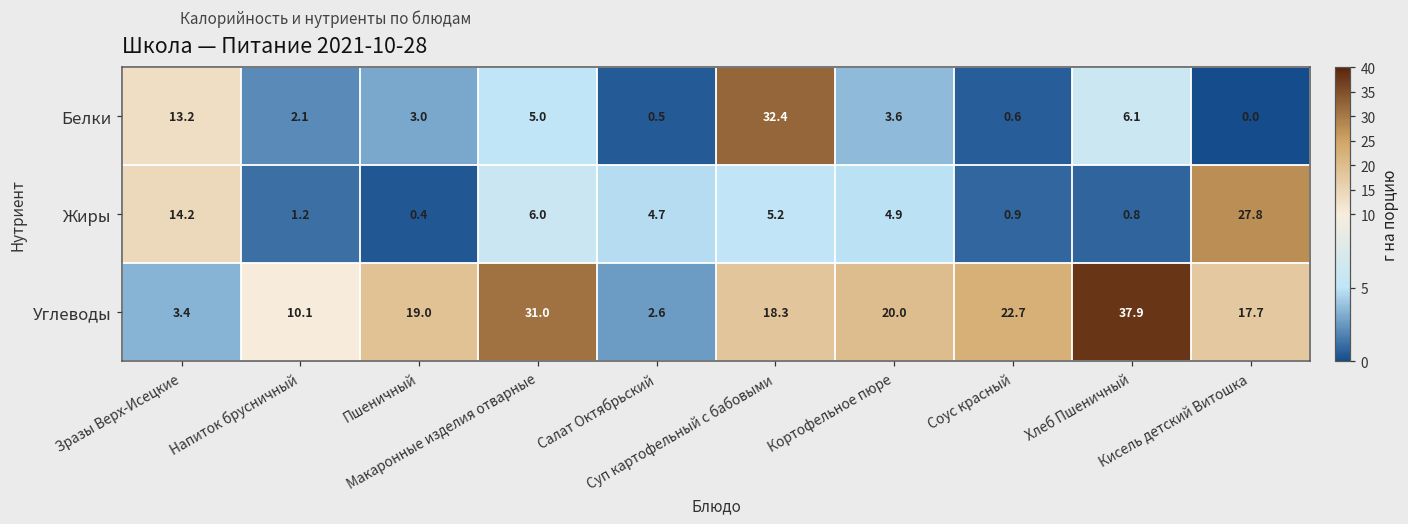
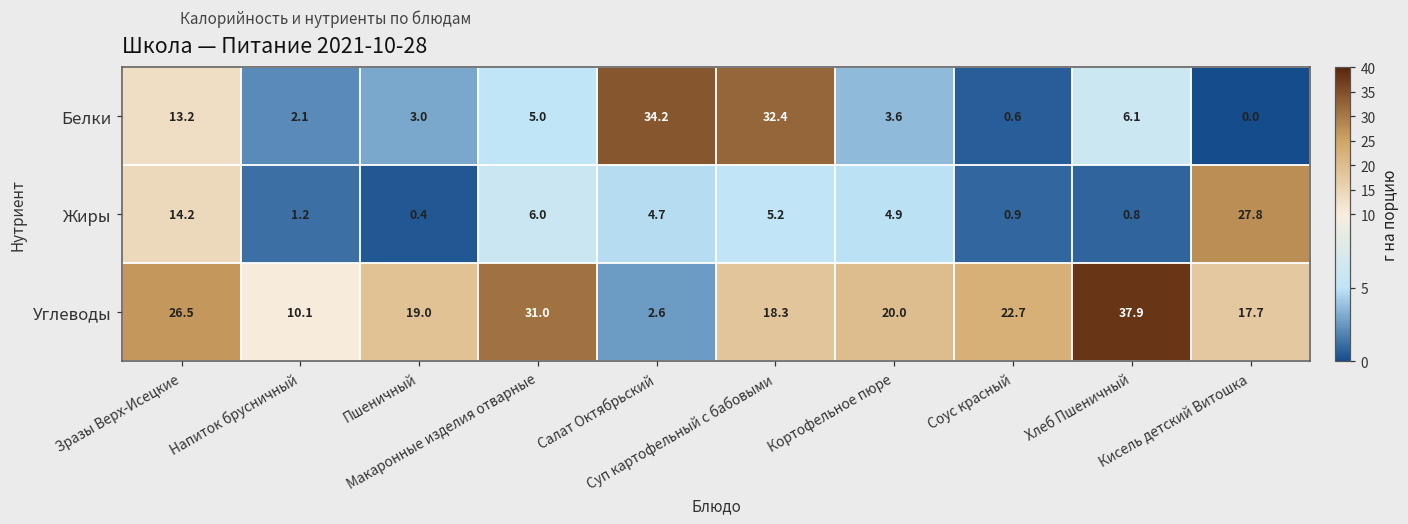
  {
    "Белки": {
      "Зразы Верх-Исецкие": 13.2,
      "Напиток брусничный": 2.1,
      "Пшеничный": 3.0,
      "Макаронные изделия отварные": 5.0,
-     "Салат Октябрьский": 0.5,
+     "Салат Октябрьский": 34.2,
      "Суп картофельный с бабовыми": 32.4,
      "Кортофельное пюре": 3.6,
      "Соус красный": 0.6,
      "Хлеб Пшеничный": 6.1,
      "Кисель детский Витошка": 0.0
    },
    "Жиры": {
      "Зразы Верх-Исецкие": 14.2,
      "Напиток брусничный": 1.2,
      "Пшеничный": 0.4,
      "Макаронные изделия отварные": 6.0,
      "Салат Октябрьский": 4.7,
      "Суп картофельный с бабовыми": 5.2,
      "Кортофельное пюре": 4.9,
      "Соус красный": 0.9,
      "Хлеб Пшеничный": 0.8,
      "Кисель детский Витошка": 27.8
    },
    "Углеводы": {
-     "Зразы Верх-Исецкие": 3.4,
+     "Зразы Верх-Исецкие": 26.5,
      "Напиток брусничный": 10.1,
      "Пшеничный": 19.0,
      "Макаронные изделия отварные": 31.0,
      "Салат Октябрьский": 2.6,
      "Суп картофельный с бабовыми": 18.3,
      "Кортофельное пюре": 20.0,
      "Соус красный": 22.7,
      "Хлеб Пшеничный": 37.9,
      "Кисель детский Витошка": 17.7
    }
  }
